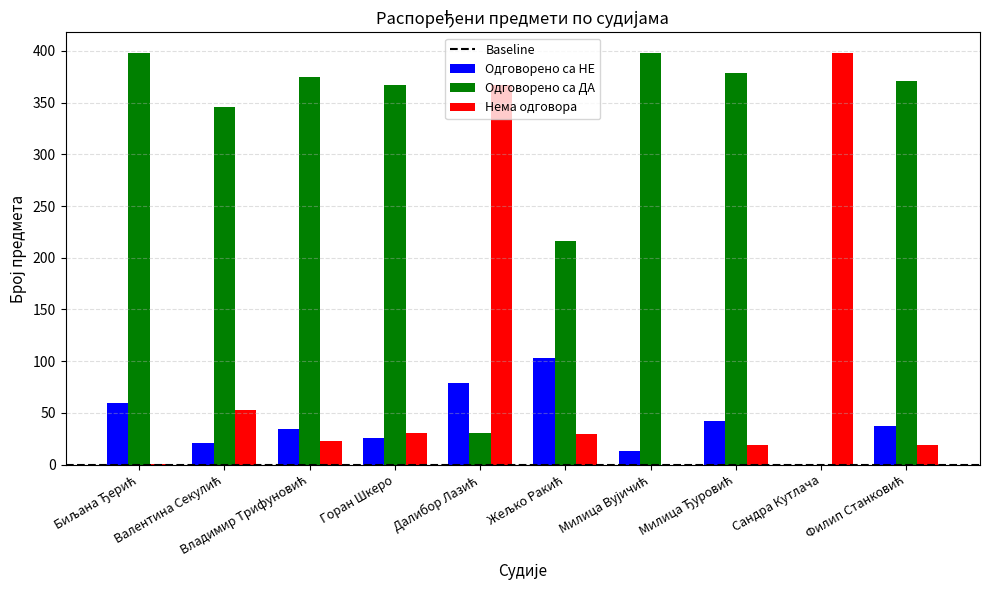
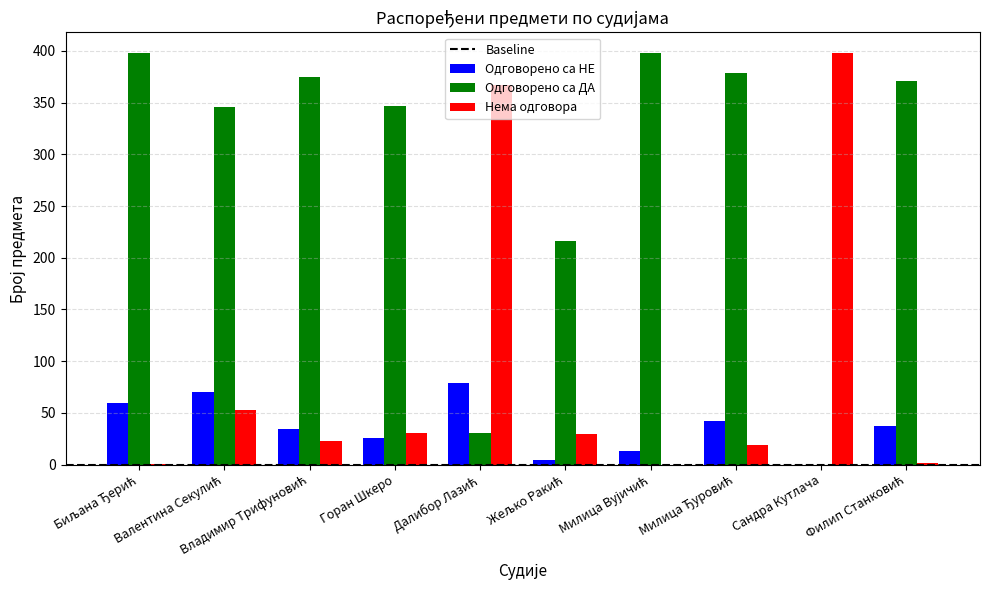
  {
    "Одговорено са НЕ": {
      "Биљана Ђерић": 60,
-     "Валентина Секулић": 21,
+     "Валентина Секулић": 70,
      "Владимир Трифуновић": 34,
      "Горан Шкеро": 26,
      "Далибор Лазић": 79,
-     "Жељко Ракић": 103,
+     "Жељко Ракић": 4,
      "Милица Вујичић": 13,
      "Милица Ђуровић": 42,
      "Сандра Кутлача": 0,
      "Филип Станковић": 37
    },
    "Одговорено са ДА": {
      "Биљана Ђерић": 398,
      "Валентина Секулић": 346,
      "Владимир Трифуновић": 375,
-     "Горан Шкеро": 367,
+     "Горан Шкеро": 347,
      "Далибор Лазић": 31,
      "Жељко Ракић": 216,
      "Милица Вујичић": 398,
      "Милица Ђуровић": 379,
      "Сандра Кутлача": 0,
      "Филип Станковић": 371
    },
    "Нема одговора": {
      "Валентина Секулић": 53,
      "Владимир Трифуновић": 23,
      "Горан Шкеро": 31,
      "Жељко Ракић": 30,
      "Милица Вујичић": 0,
      "Милица Ђуровић": 19,
      "Сандра Кутлача": 398,
-     "Филип Станковић": 19
+     "Филип Станковић": 2
    }
  }
